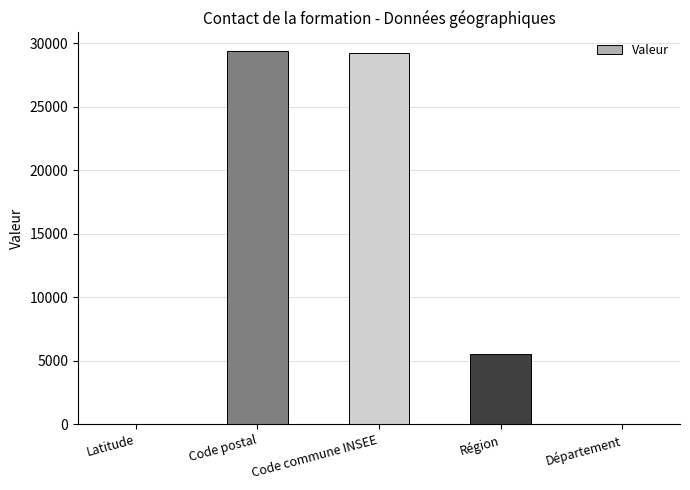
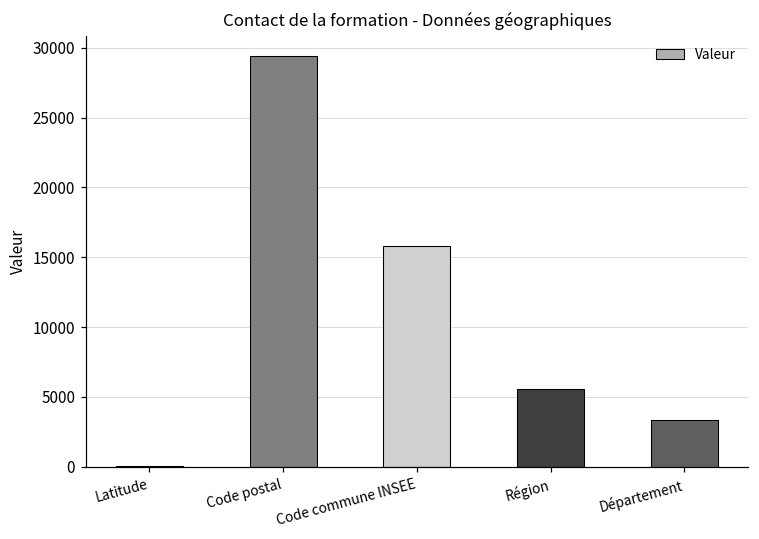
  {
    "Code postal": 29400,
-   "Code commune INSEE": 29200,
+   "Code commune INSEE": 15800,
    "Région": 5500,
-   "Département": 0
+   "Département": 3400
  }
